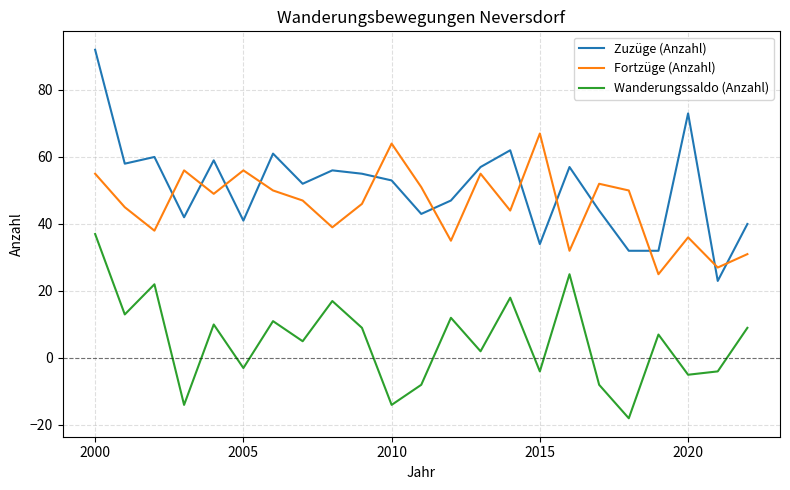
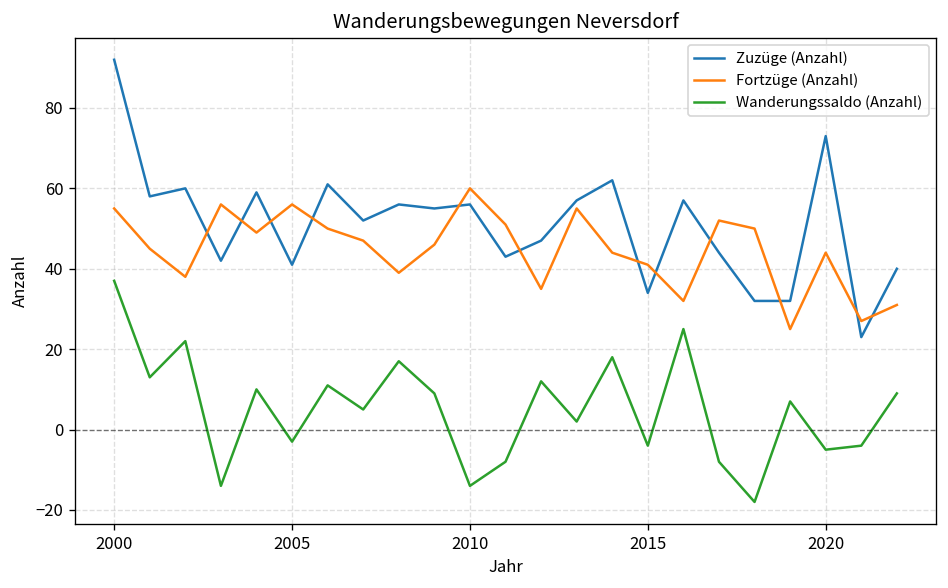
  {
    "Zuzüge (Anzahl)": {
      "2000": 92,
      "2005": 41,
-     "2010": 53,
+     "2010": 56,
      "2015": 34,
      "2020": 73
    },
    "Fortzüge (Anzahl)": {
      "2000": 55,
      "2005": 56,
-     "2010": 64,
-     "2015": 67,
-     "2020": 36
+     "2010": 60,
+     "2015": 41,
+     "2020": 44
    },
    "Wanderungssaldo (Anzahl)": {
      "2000": 37,
      "2005": -3,
      "2010": -14,
      "2015": -4,
      "2020": -5
    }
  }
